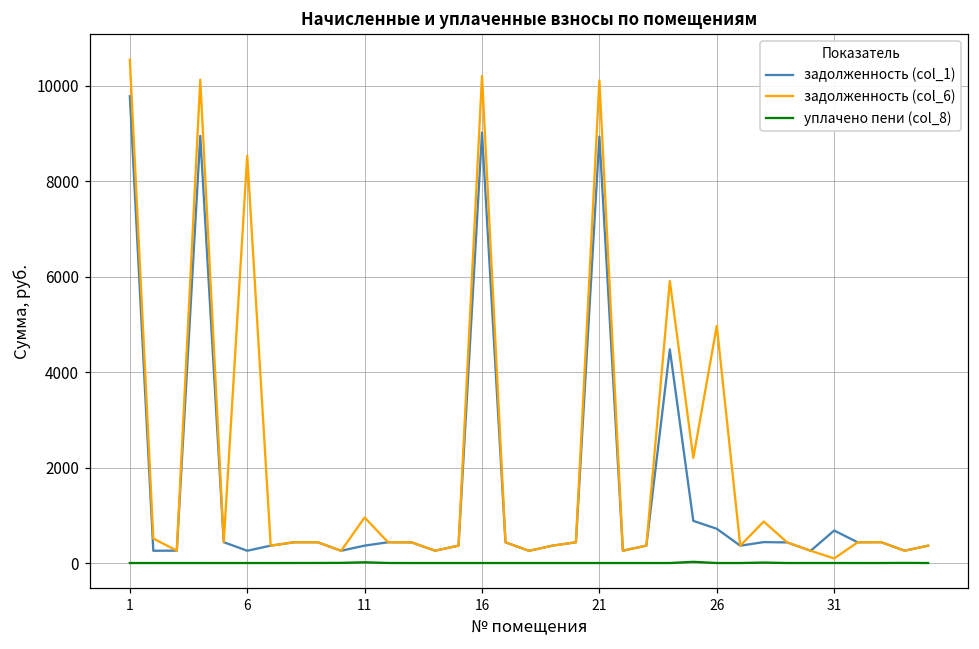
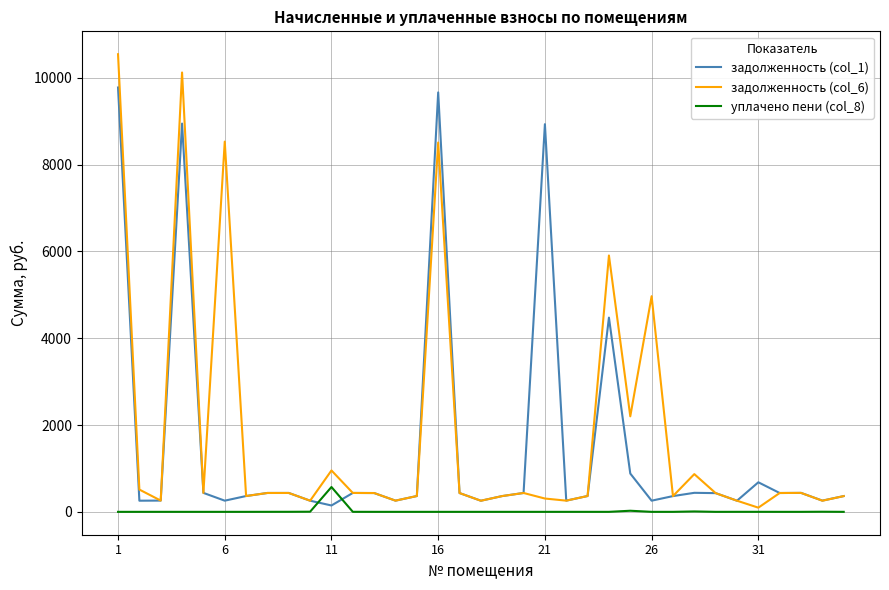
  {
    "задолженность (col_1)": {
      "1": 9800,
      "6": 300,
-     "11": 400,
-     "16": 9000,
+     "11": 100,
+     "16": 9700,
      "21": 8900,
-     "26": 700,
+     "26": 300,
      "31": 700
    },
    "задолженность (col_6)": {
      "1": 10500,
      "6": 8500,
      "11": 1000,
-     "16": 10200,
-     "21": 10100,
+     "16": 8500,
+     "21": 300,
      "26": 5000,
      "31": 100
    },
    "уплачено пени (col_8)": {
      "1": 0,
      "6": 0,
-     "11": 0,
+     "11": 600,
      "16": 0,
      "21": 0,
      "26": 0,
      "31": 0
    }
  }
